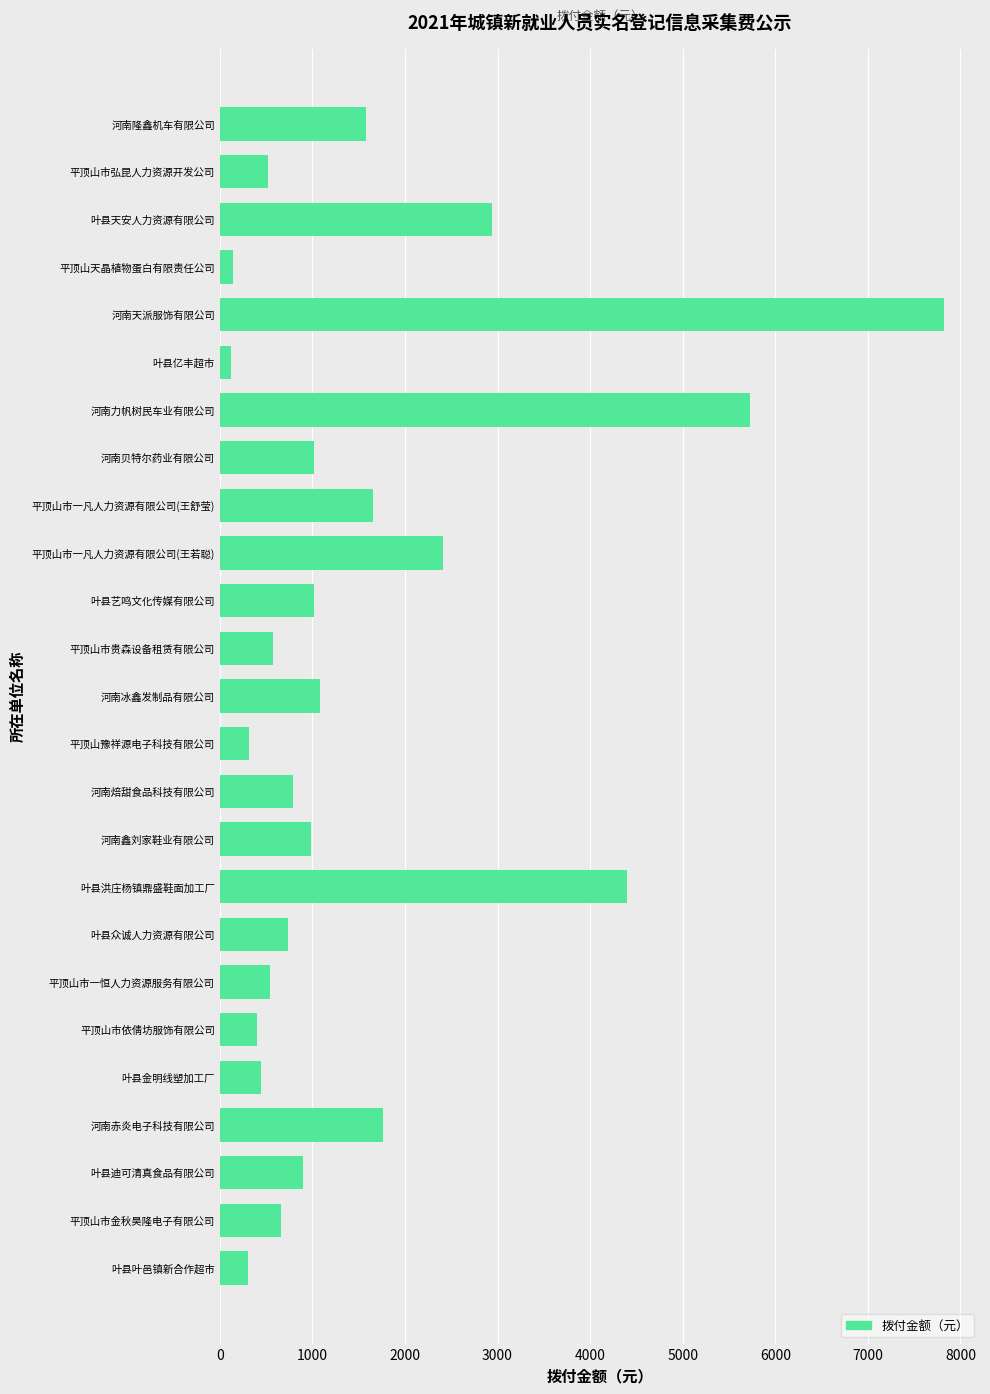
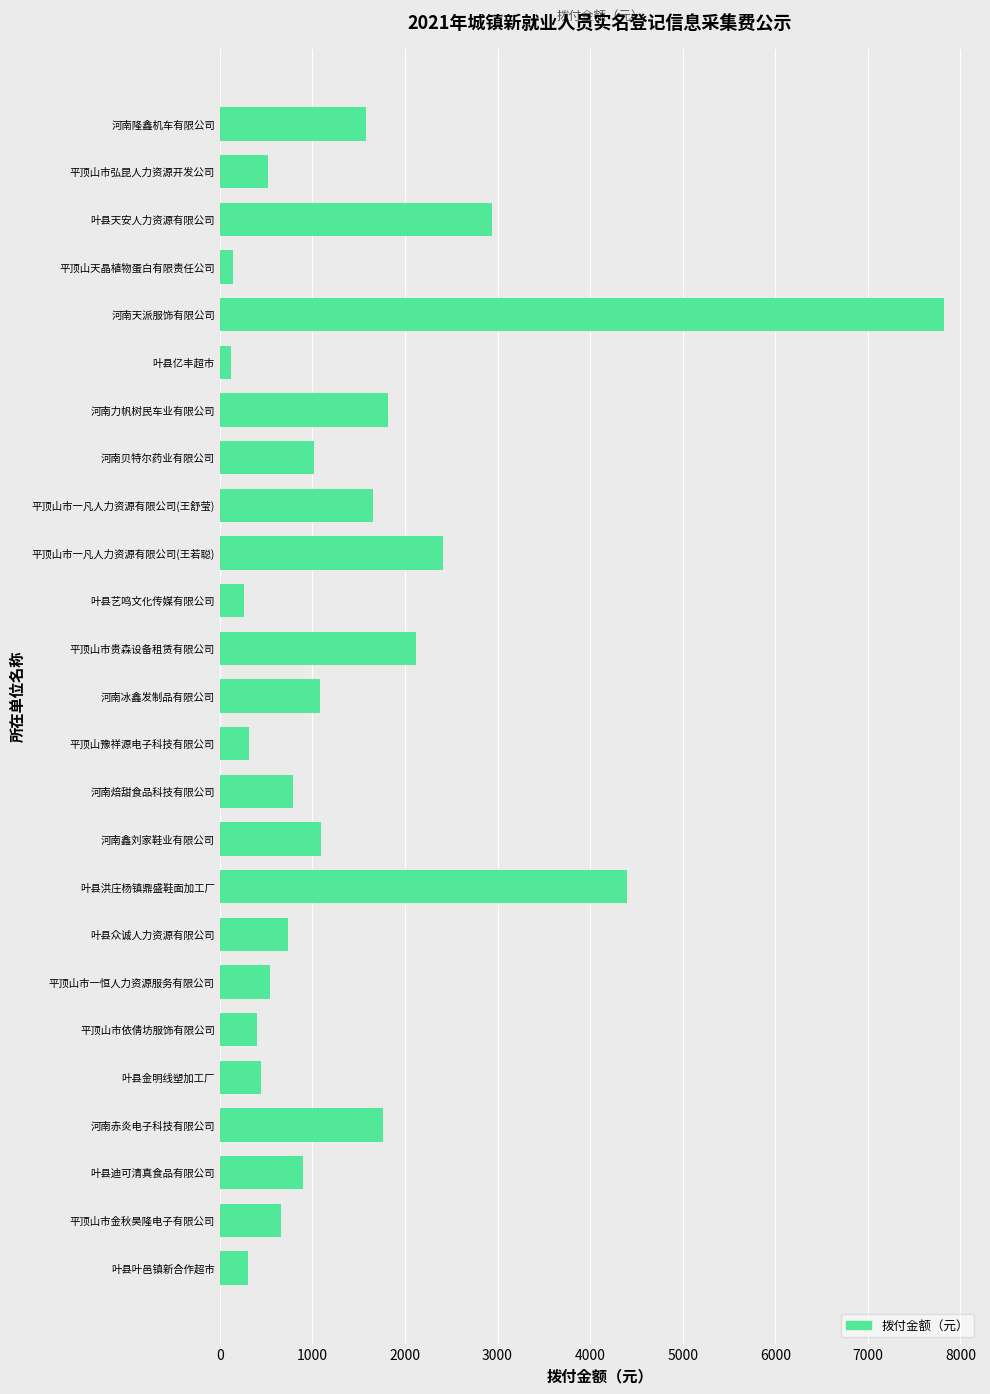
  {
    "河南隆鑫机车有限公司": 1600,
    "平顶山市弘昆人力资源开发公司": 500,
    "叶县天安人力资源有限公司": 2900,
    "平顶山天晶植物蛋白有限责任公司": 100,
    "河南天派服饰有限公司": 7800,
    "叶县亿丰超市": 100,
-   "河南力帆树民车业有限公司": 5700,
+   "河南力帆树民车业有限公司": 1800,
    "河南贝特尔药业有限公司": 1000,
    "平顶山市一凡人力资源有限公司(王舒莹)": 1700,
    "平顶山市一凡人力资源有限公司(王若聪)": 2400,
-   "叶县艺鸣文化传媒有限公司": 1000,
-   "平顶山市贵森设备租赁有限公司": 600,
+   "叶县艺鸣文化传媒有限公司": 300,
+   "平顶山市贵森设备租赁有限公司": 2100,
    "河南冰鑫发制品有限公司": 1100,
    "平顶山豫祥源电子科技有限公司": 300,
    "河南焙甜食品科技有限公司": 800,
-   "河南鑫刘家鞋业有限公司": 1000,
+   "河南鑫刘家鞋业有限公司": 1100,
    "叶县洪庄杨镇鼎盛鞋面加工厂": 4400,
    "叶县众诚人力资源有限公司": 700,
    "平顶山市一恒人力资源服务有限公司": 500,
    "平顶山市依倩坊服饰有限公司": 400,
    "叶县金明线塑加工厂": 400,
    "河南赤炎电子科技有限公司": 1800,
    "叶县迪可清真食品有限公司": 900,
    "平顶山市金秋昊隆电子有限公司": 700,
    "叶县叶邑镇新合作超市": 300
  }
